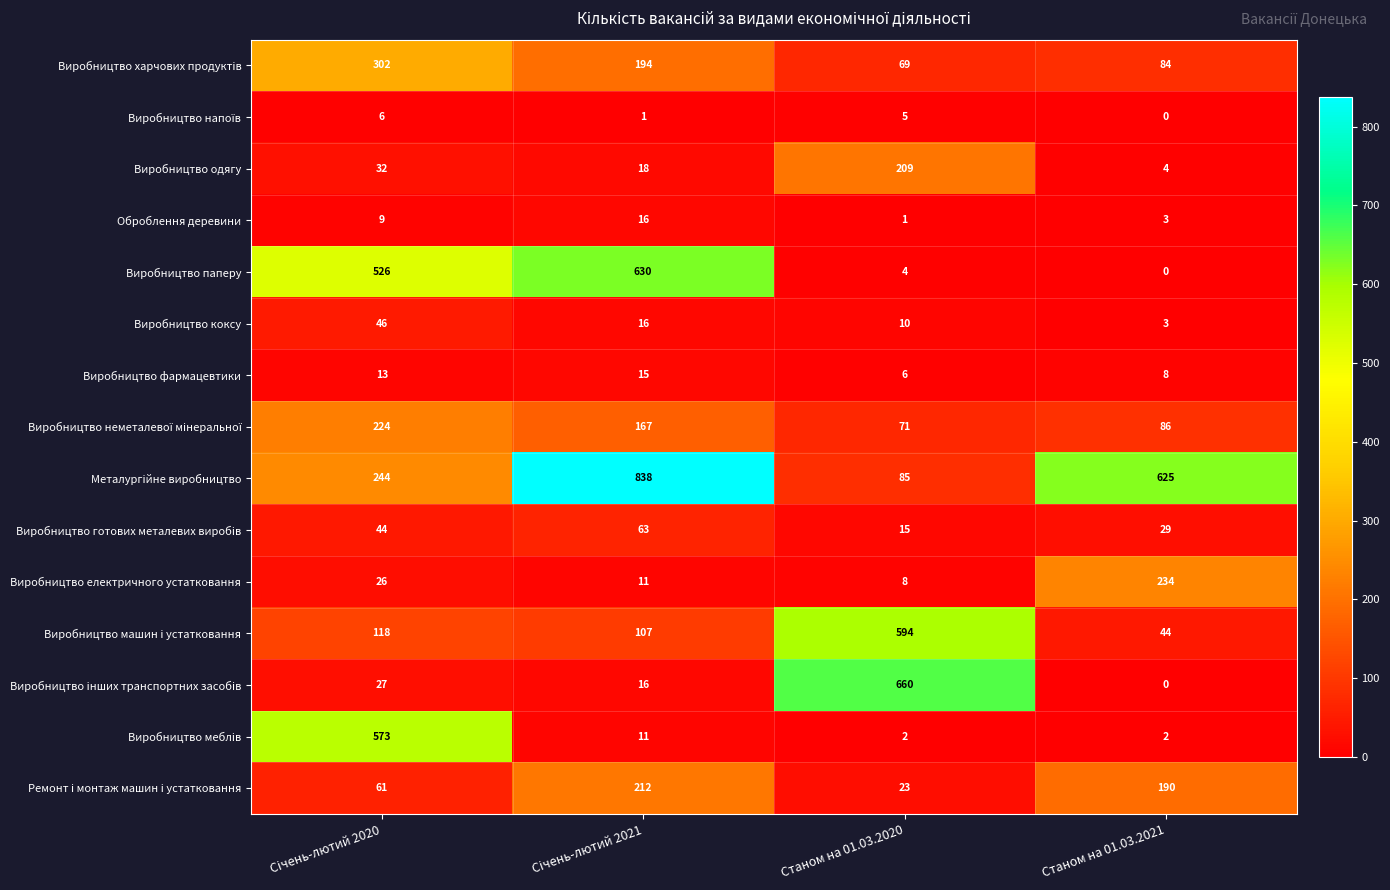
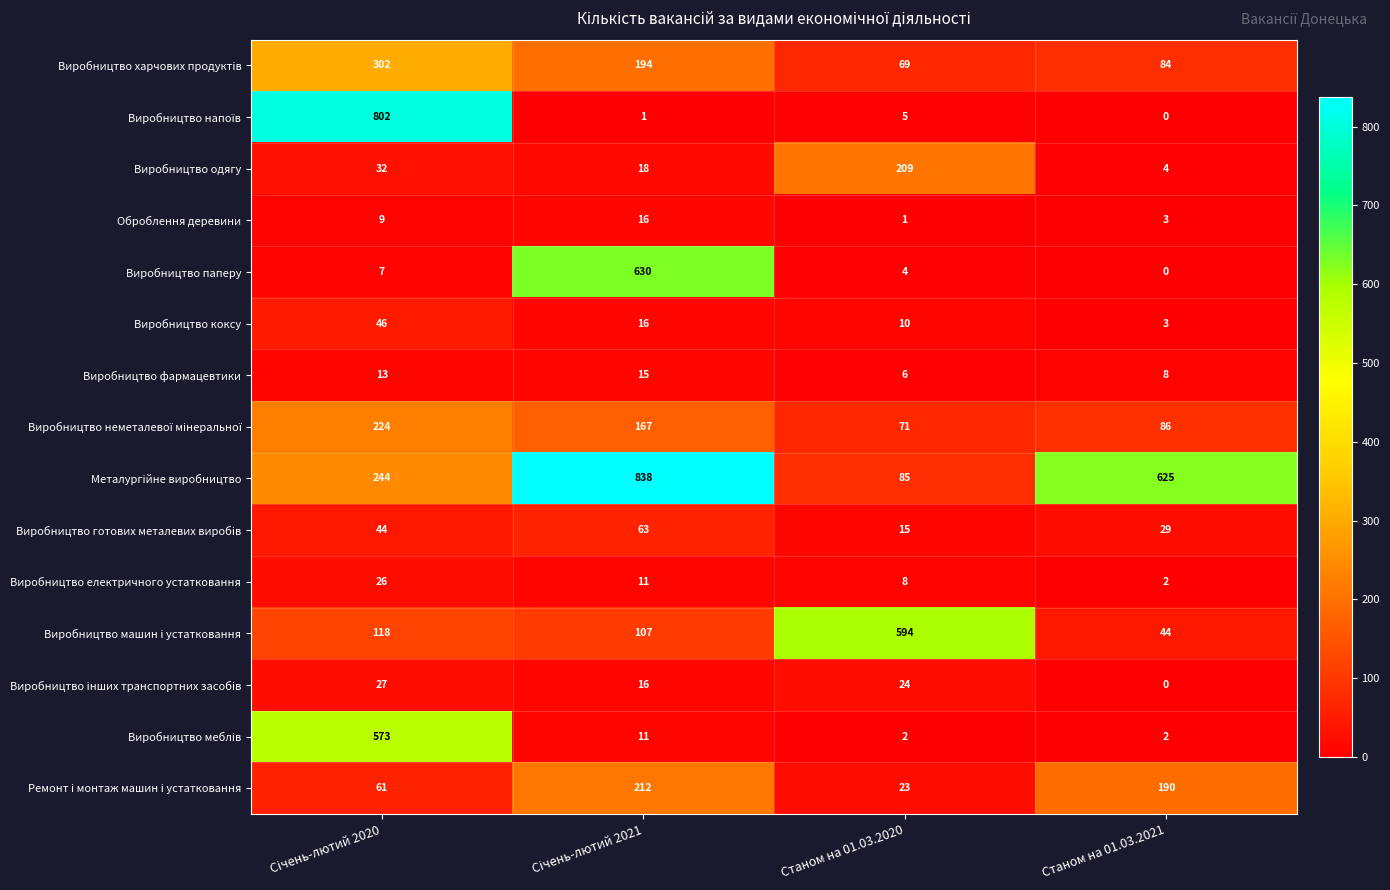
  {
    "Виробництво харчових продуктів": {
      "Січень-лютий 2020": 302,
      "Січень-лютий 2021": 194,
      "Станом на 01.03.2020": 69,
      "Станом на 01.03.2021": 84
    },
    "Виробництво напоїв": {
-     "Січень-лютий 2020": 6,
+     "Січень-лютий 2020": 802,
      "Січень-лютий 2021": 1,
      "Станом на 01.03.2020": 5,
      "Станом на 01.03.2021": 0
    },
    "Виробництво одягу": {
      "Січень-лютий 2020": 32,
      "Січень-лютий 2021": 18,
      "Станом на 01.03.2020": 209,
      "Станом на 01.03.2021": 4
    },
    "Оброблення деревини": {
      "Січень-лютий 2020": 9,
      "Січень-лютий 2021": 16,
      "Станом на 01.03.2020": 1,
      "Станом на 01.03.2021": 3
    },
    "Виробництво паперу": {
-     "Січень-лютий 2020": 526,
+     "Січень-лютий 2020": 7,
      "Січень-лютий 2021": 630,
      "Станом на 01.03.2020": 4,
      "Станом на 01.03.2021": 0
    },
    "Виробництво коксу": {
      "Січень-лютий 2020": 46,
      "Січень-лютий 2021": 16,
      "Станом на 01.03.2020": 10,
      "Станом на 01.03.2021": 3
    },
    "Виробництво фармацевтики": {
      "Січень-лютий 2020": 13,
      "Січень-лютий 2021": 15,
      "Станом на 01.03.2020": 6,
      "Станом на 01.03.2021": 8
    },
    "Виробництво неметалевої мінеральної": {
      "Січень-лютий 2020": 224,
      "Січень-лютий 2021": 167,
      "Станом на 01.03.2020": 71,
      "Станом на 01.03.2021": 86
    },
    "Металургійне виробництво": {
      "Січень-лютий 2020": 244,
      "Січень-лютий 2021": 838,
      "Станом на 01.03.2020": 85,
      "Станом на 01.03.2021": 625
    },
    "Виробництво готових металевих виробів": {
      "Січень-лютий 2020": 44,
      "Січень-лютий 2021": 63,
      "Станом на 01.03.2020": 15,
      "Станом на 01.03.2021": 29
    },
    "Виробництво електричного устатковання": {
      "Січень-лютий 2020": 26,
      "Січень-лютий 2021": 11,
      "Станом на 01.03.2020": 8,
-     "Станом на 01.03.2021": 234
+     "Станом на 01.03.2021": 2
    },
    "Виробництво машин і устатковання": {
      "Січень-лютий 2020": 118,
      "Січень-лютий 2021": 107,
      "Станом на 01.03.2020": 594,
      "Станом на 01.03.2021": 44
    },
    "Виробництво інших транспортних засобів": {
      "Січень-лютий 2020": 27,
      "Січень-лютий 2021": 16,
-     "Станом на 01.03.2020": 660,
+     "Станом на 01.03.2020": 24,
      "Станом на 01.03.2021": 0
    },
    "Виробництво меблів": {
      "Січень-лютий 2020": 573,
      "Січень-лютий 2021": 11,
      "Станом на 01.03.2020": 2,
      "Станом на 01.03.2021": 2
    },
    "Ремонт і монтаж машин і устатковання": {
      "Січень-лютий 2020": 61,
      "Січень-лютий 2021": 212,
      "Станом на 01.03.2020": 23,
      "Станом на 01.03.2021": 190
    }
  }
